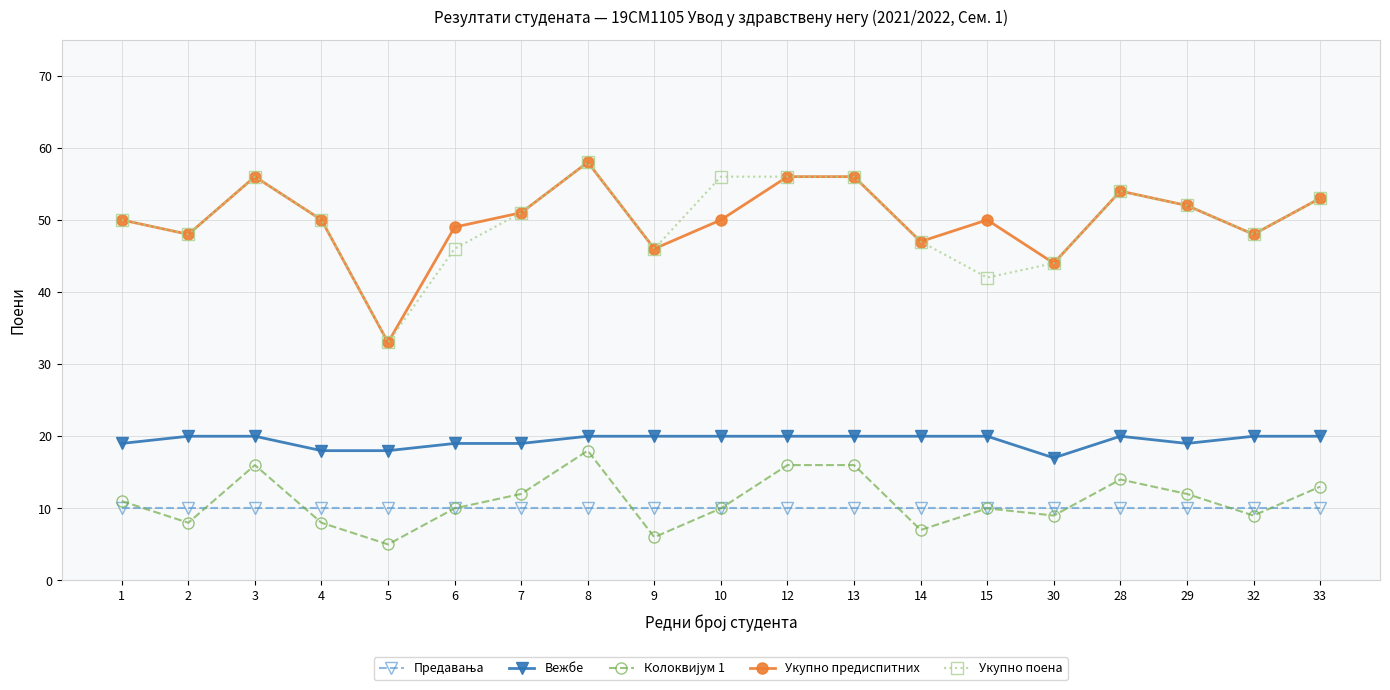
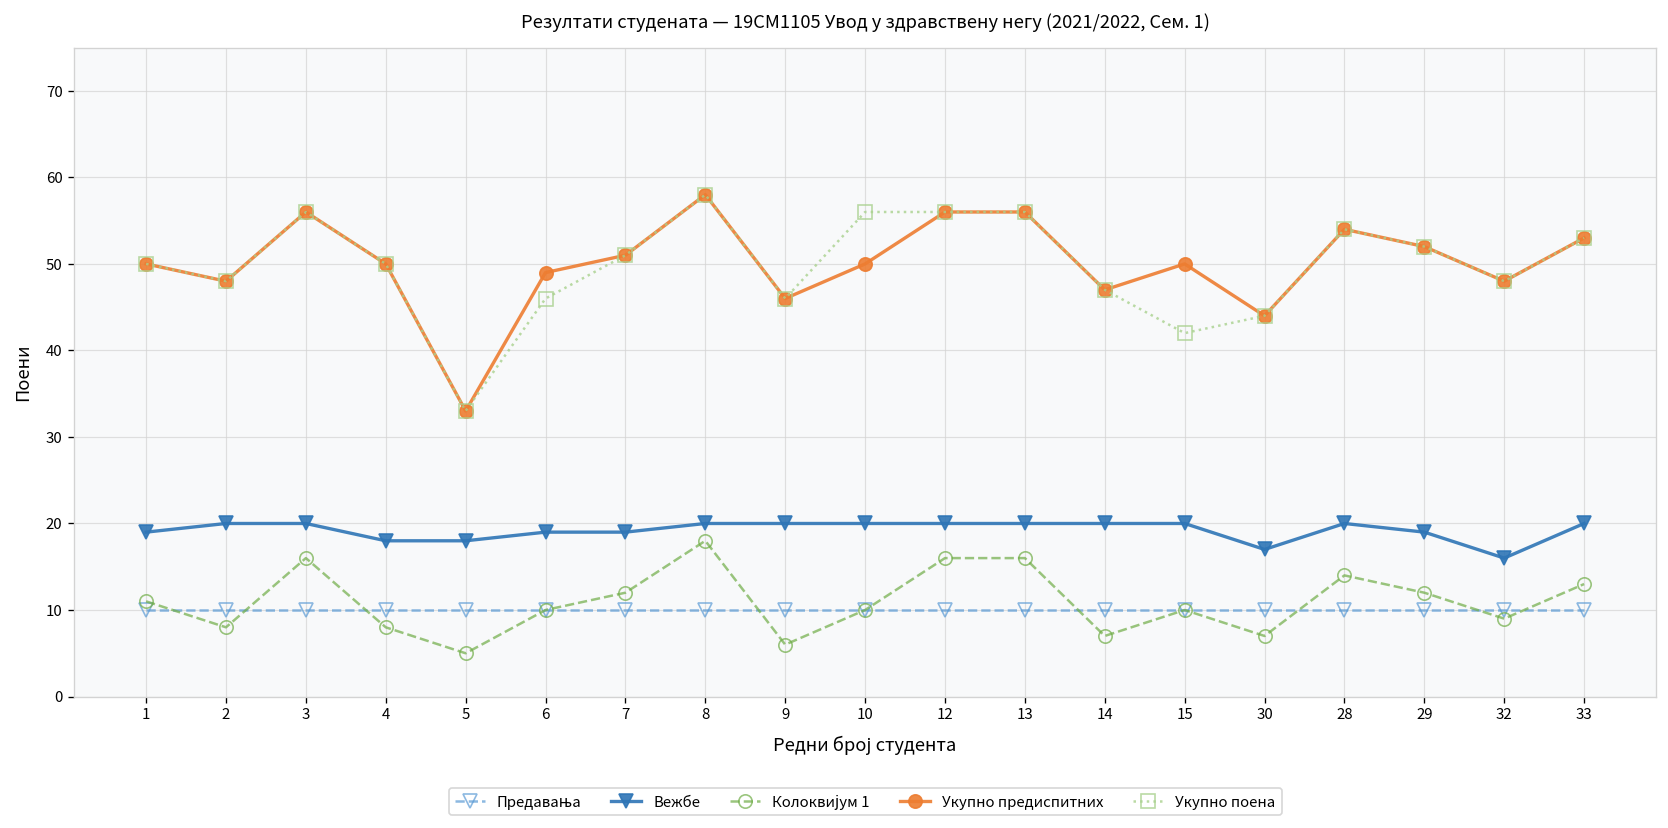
  {
    "Предавања": {
      "1": 10,
      "2": 10,
      "3": 10,
      "4": 10,
      "5": 10,
      "7": 10,
      "8": 10,
      "9": 10,
      "12": 10,
      "13": 10,
      "14": 10,
      "30": 10,
      "28": 10,
      "29": 10,
      "32": 10,
      "33": 10
    },
    "Вежбе": {
      "1": 19,
      "2": 20,
      "3": 20,
      "4": 18,
      "5": 18,
      "6": 19,
      "7": 19,
      "8": 20,
      "9": 20,
      "10": 20,
      "12": 20,
      "13": 20,
      "14": 20,
      "15": 20,
      "30": 17,
      "28": 20,
      "29": 19,
-     "32": 20,
+     "32": 16,
      "33": 20
    },
    "Колоквијум 1": {
      "1": 11,
      "2": 8,
      "3": 16,
      "4": 8,
      "5": 5,
      "7": 12,
      "8": 18,
      "9": 6,
      "12": 16,
      "13": 16,
      "14": 7,
-     "30": 9,
+     "30": 7,
      "28": 14,
      "29": 12,
      "32": 9,
      "33": 13
    },
    "Укупно предиспитних": {
      "6": 49,
      "10": 50,
      "15": 50
    },
    "Укупно поена": {
      "6": 46,
      "10": 56,
      "15": 42
    }
  }
